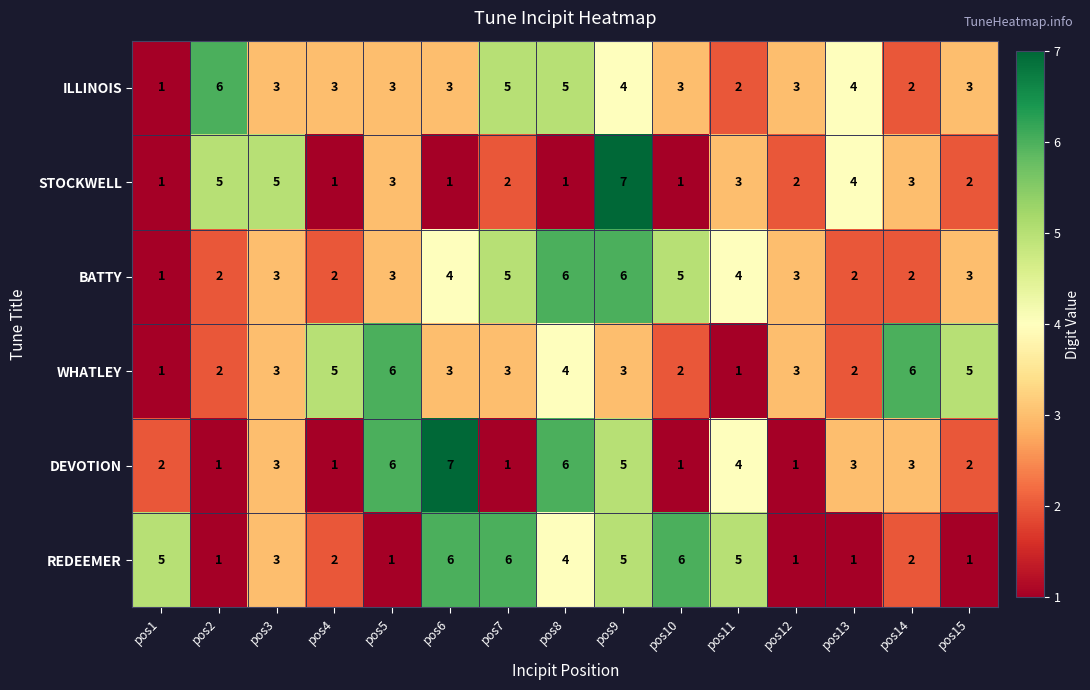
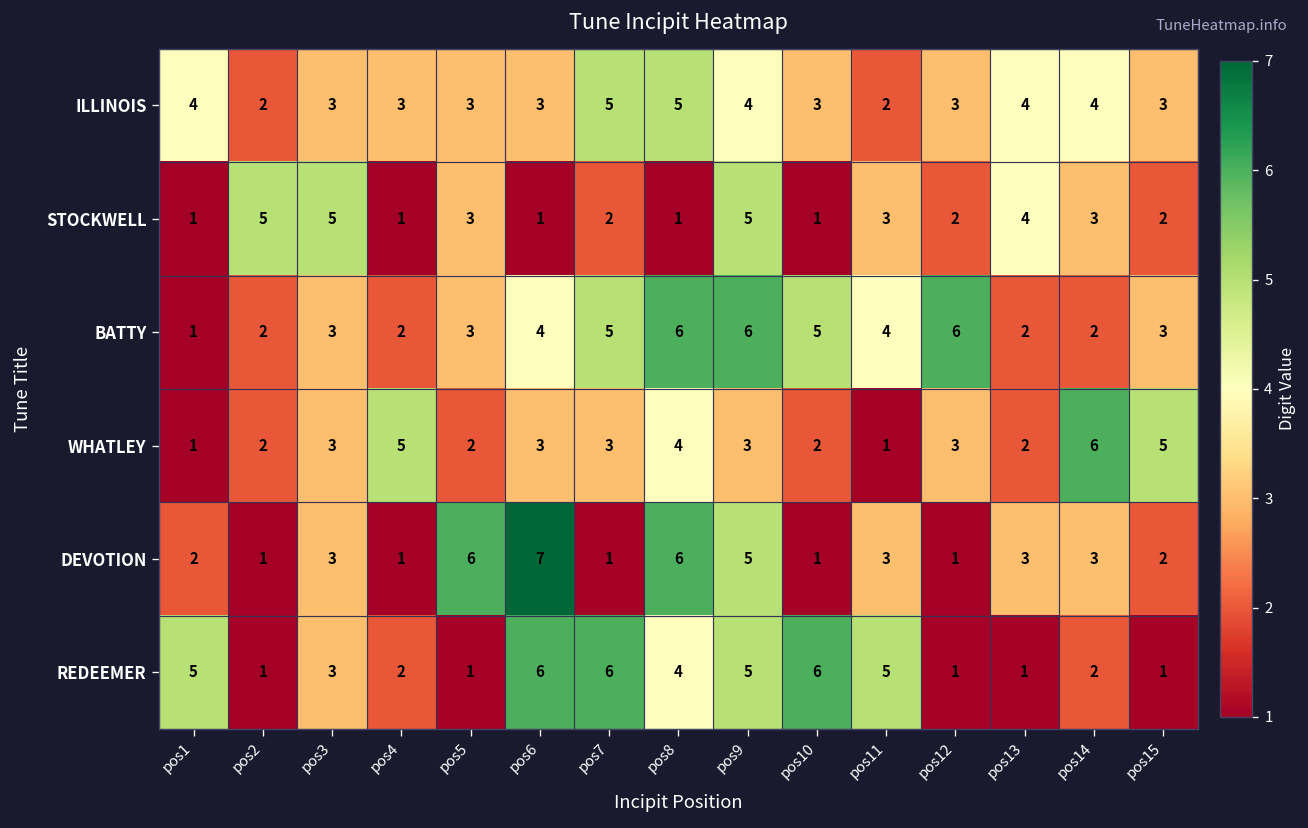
  {
    "ILLINOIS": {
-     "pos1": 1,
-     "pos2": 6,
+     "pos1": 4,
+     "pos2": 2,
      "pos3": 3,
      "pos4": 3,
      "pos5": 3,
      "pos6": 3,
      "pos7": 5,
      "pos8": 5,
      "pos9": 4,
      "pos10": 3,
      "pos11": 2,
      "pos12": 3,
      "pos13": 4,
-     "pos14": 2,
+     "pos14": 4,
      "pos15": 3
    },
    "STOCKWELL": {
      "pos1": 1,
      "pos2": 5,
      "pos3": 5,
      "pos4": 1,
      "pos5": 3,
      "pos6": 1,
      "pos7": 2,
      "pos8": 1,
-     "pos9": 7,
+     "pos9": 5,
      "pos10": 1,
      "pos11": 3,
      "pos12": 2,
      "pos13": 4,
      "pos14": 3,
      "pos15": 2
    },
    "BATTY": {
      "pos1": 1,
      "pos2": 2,
      "pos3": 3,
      "pos4": 2,
      "pos5": 3,
      "pos6": 4,
      "pos7": 5,
      "pos8": 6,
      "pos9": 6,
      "pos10": 5,
      "pos11": 4,
-     "pos12": 3,
+     "pos12": 6,
      "pos13": 2,
      "pos14": 2,
      "pos15": 3
    },
    "WHATLEY": {
      "pos1": 1,
      "pos2": 2,
      "pos3": 3,
      "pos4": 5,
-     "pos5": 6,
+     "pos5": 2,
      "pos6": 3,
      "pos7": 3,
      "pos8": 4,
      "pos9": 3,
      "pos10": 2,
      "pos11": 1,
      "pos12": 3,
      "pos13": 2,
      "pos14": 6,
      "pos15": 5
    },
    "DEVOTION": {
      "pos1": 2,
      "pos2": 1,
      "pos3": 3,
      "pos4": 1,
      "pos5": 6,
      "pos6": 7,
      "pos7": 1,
      "pos8": 6,
      "pos9": 5,
      "pos10": 1,
-     "pos11": 4,
+     "pos11": 3,
      "pos12": 1,
      "pos13": 3,
      "pos14": 3,
      "pos15": 2
    },
    "REDEEMER": {
      "pos1": 5,
      "pos2": 1,
      "pos3": 3,
      "pos4": 2,
      "pos5": 1,
      "pos6": 6,
      "pos7": 6,
      "pos8": 4,
      "pos9": 5,
      "pos10": 6,
      "pos11": 5,
      "pos12": 1,
      "pos13": 1,
      "pos14": 2,
      "pos15": 1
    }
  }
